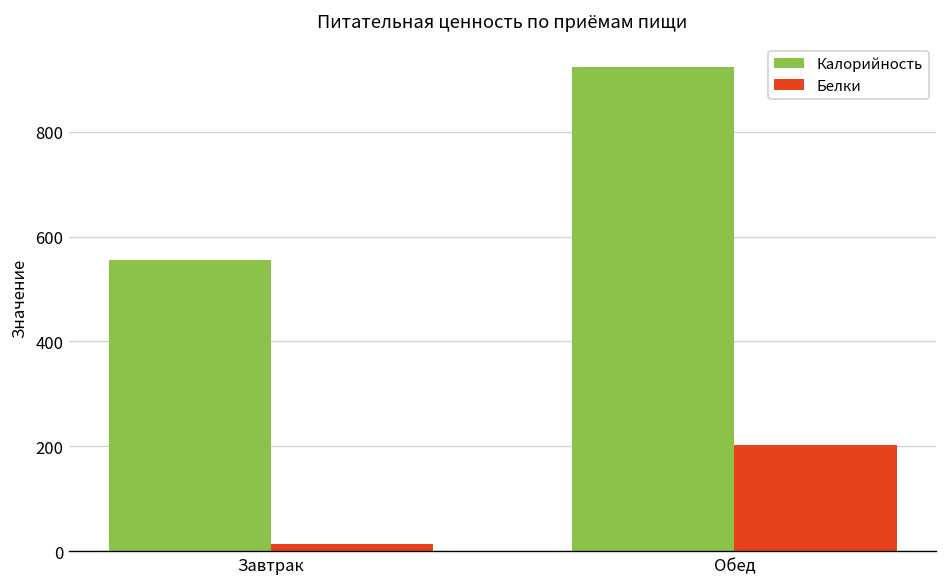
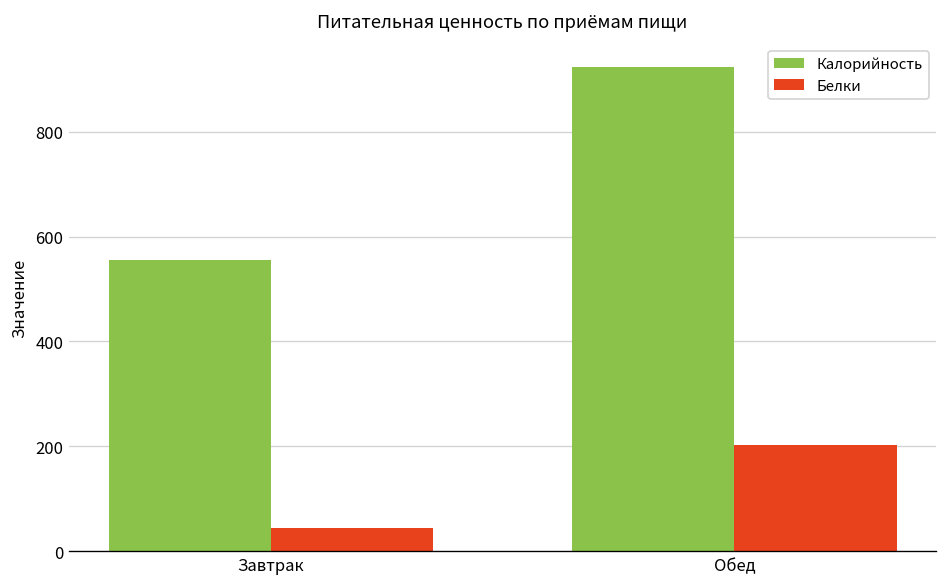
  {
    "Калорийность": {
      "Завтрак": 550,
      "Обед": 920
    },
    "Белки": {
-     "Завтрак": 10,
+     "Завтрак": 40,
      "Обед": 200
    }
  }
